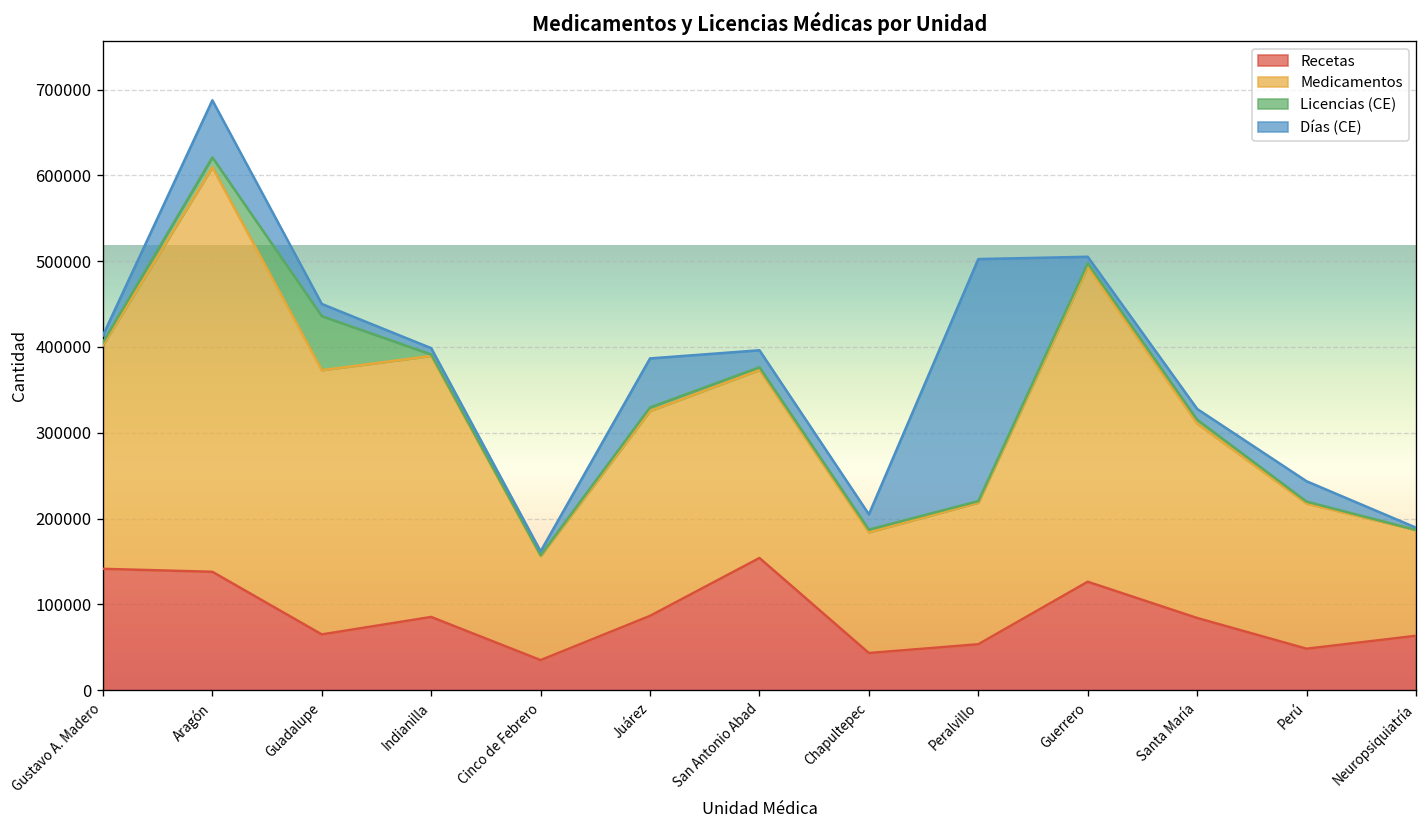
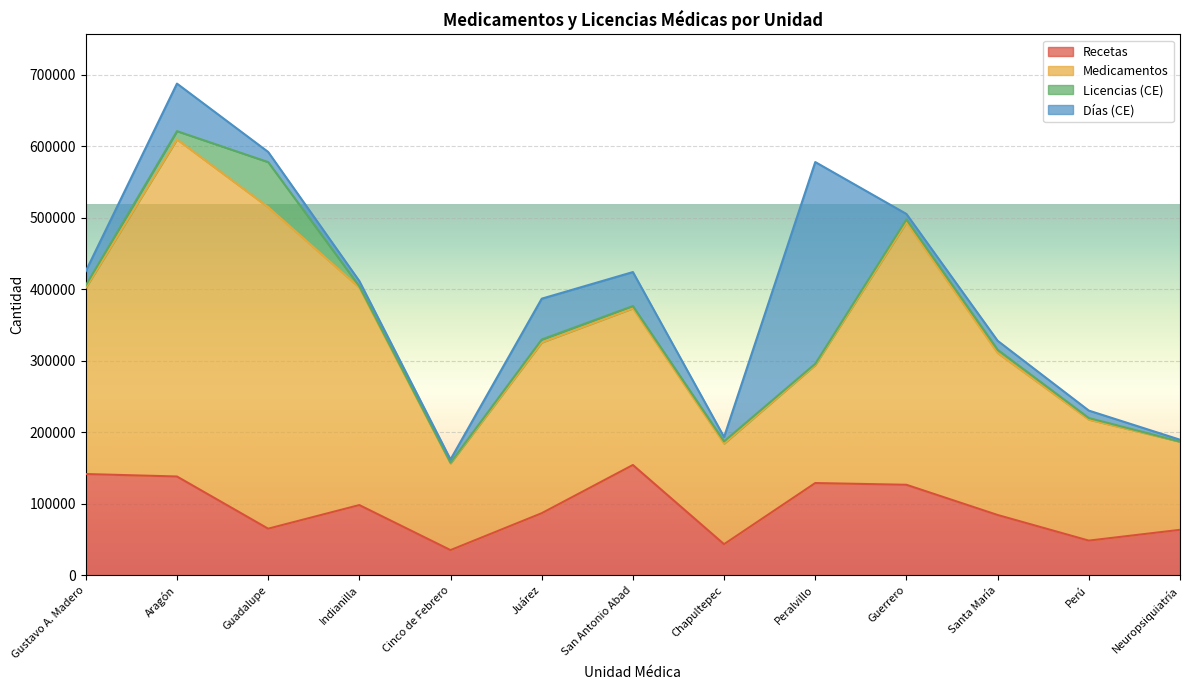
  {
    "Recetas": {
      "Gustavo A. Madero": 140000,
      "Aragón": 140000,
      "Guadalupe": 60000,
-     "Indianilla": 90000,
+     "Indianilla": 100000,
      "Cinco de Febrero": 40000,
      "Juárez": 90000,
      "San Antonio Abad": 150000,
      "Chapultepec": 40000,
-     "Peralvillo": 50000,
+     "Peralvillo": 130000,
      "Guerrero": 130000,
      "Santa María": 80000,
      "Perú": 50000,
      "Neuropsiquiatría": 60000
    },
    "Medicamentos": {
      "Aragón": 470000,
-     "Guadalupe": 310000,
+     "Guadalupe": 450000,
      "Juárez": 240000,
      "Guerrero": 370000,
      "Santa María": 230000
    },
    "Licencias (CE)": {
      "Aragón": 10000,
      "Guadalupe": 60000,
      "Juárez": 0,
      "Guerrero": 0,
      "Santa María": 0
    },
    "Días (CE)": {
-     "Gustavo A. Madero": 10000,
+     "Gustavo A. Madero": 20000,
      "Aragón": 70000,
      "Guadalupe": 10000,
      "Indianilla": 10000,
      "Cinco de Febrero": 0,
      "Juárez": 60000,
-     "San Antonio Abad": 20000,
-     "Chapultepec": 20000,
+     "San Antonio Abad": 50000,
+     "Chapultepec": 10000,
      "Peralvillo": 280000,
      "Guerrero": 10000,
      "Santa María": 10000,
-     "Perú": 20000
+     "Perú": 10000
    }
  }
